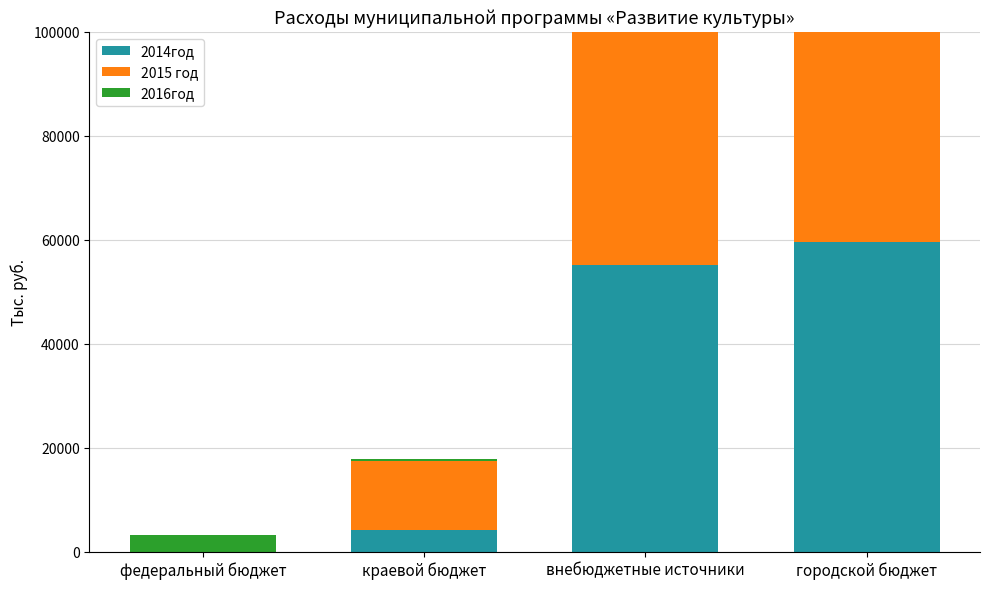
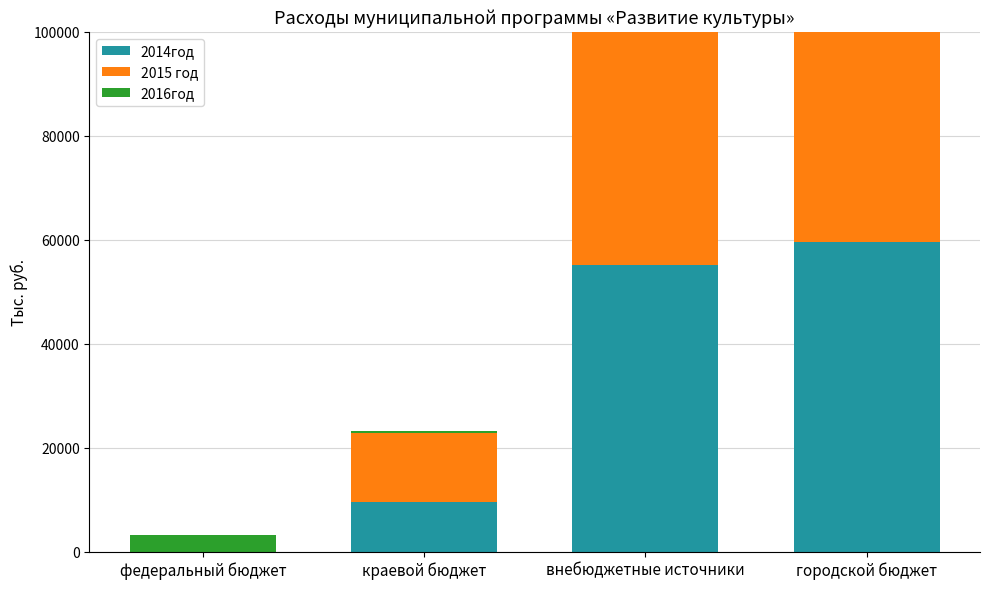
  {
    "2014год": {
      "федеральный бюджет": 0,
-     "краевой бюджет": 4000,
+     "краевой бюджет": 10000,
      "внебюджетные источники": 55000,
      "городской бюджет": 60000
    },
    "2015 год": {
      "краевой бюджет": 13000
    },
    "2016год": {
      "федеральный бюджет": 3000
    }
  }
